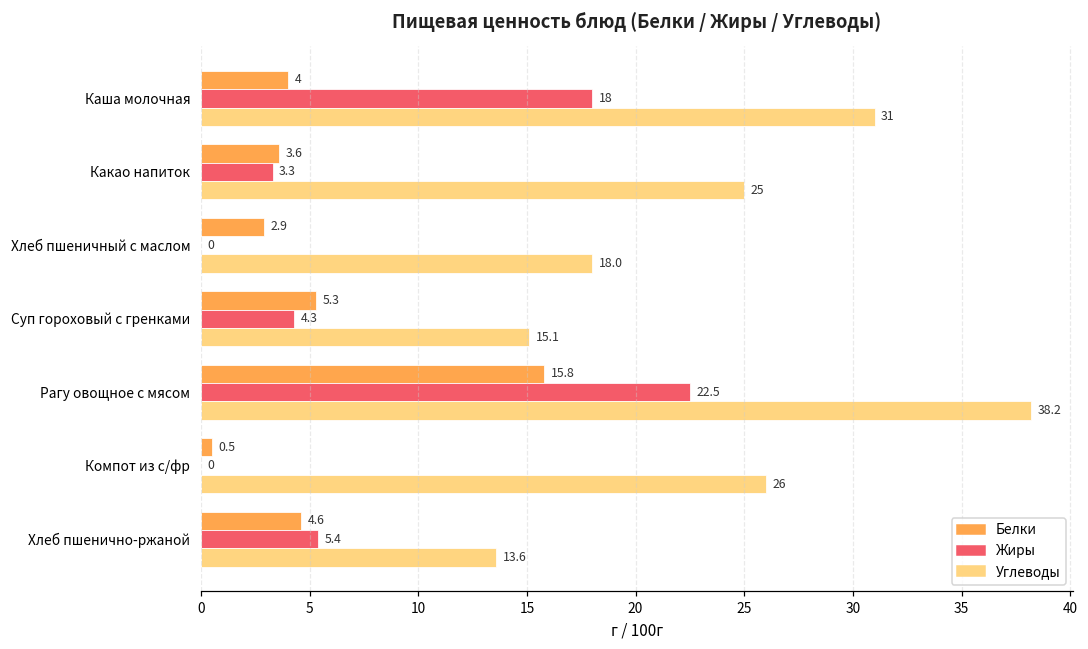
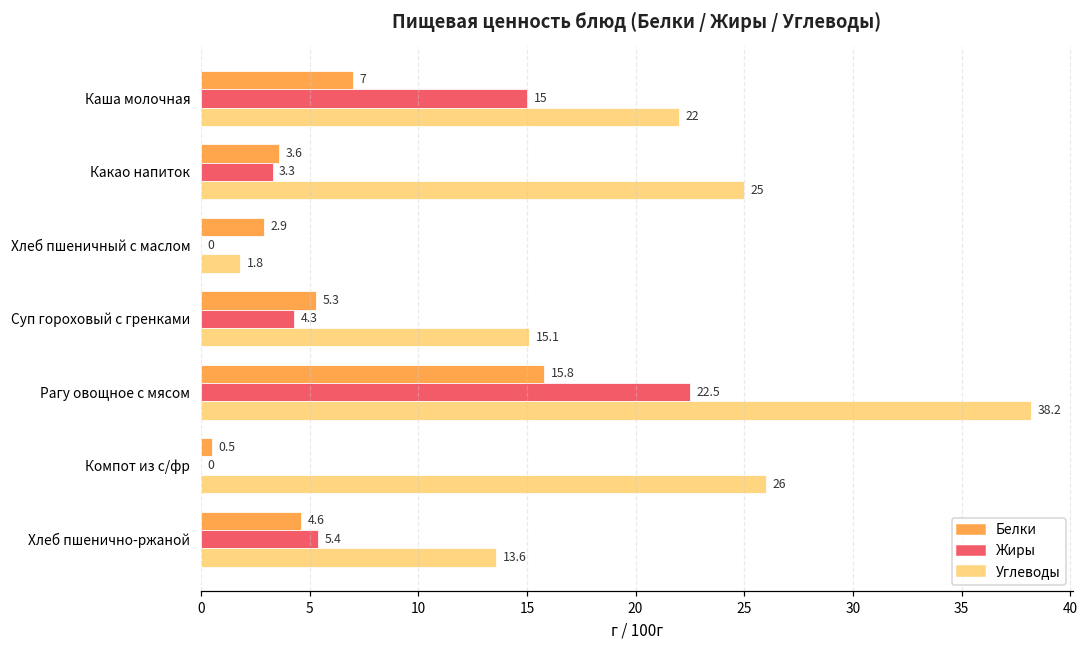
  {
    "Белки": {
-     "Каша молочная": 4,
+     "Каша молочная": 7,
      "Какао напиток": 3.6,
      "Хлеб пшеничный с маслом": 2.9,
      "Суп гороховый с гренками": 5.3,
      "Рагу овощное с мясом": 15.8,
      "Компот из с/фр": 0.5,
      "Хлеб пшенично-ржаной": 4.6
    },
    "Жиры": {
-     "Каша молочная": 18,
+     "Каша молочная": 15,
      "Какао напиток": 3.3,
      "Хлеб пшеничный с маслом": 0,
      "Суп гороховый с гренками": 4.3,
      "Рагу овощное с мясом": 22.5,
      "Компот из с/фр": 0,
      "Хлеб пшенично-ржаной": 5.4
    },
    "Углеводы": {
-     "Каша молочная": 31,
+     "Каша молочная": 22,
      "Какао напиток": 25,
-     "Хлеб пшеничный с маслом": 18.0,
+     "Хлеб пшеничный с маслом": 1.8,
      "Суп гороховый с гренками": 15.1,
      "Рагу овощное с мясом": 38.2,
      "Компот из с/фр": 26,
      "Хлеб пшенично-ржаной": 13.6
    }
  }
